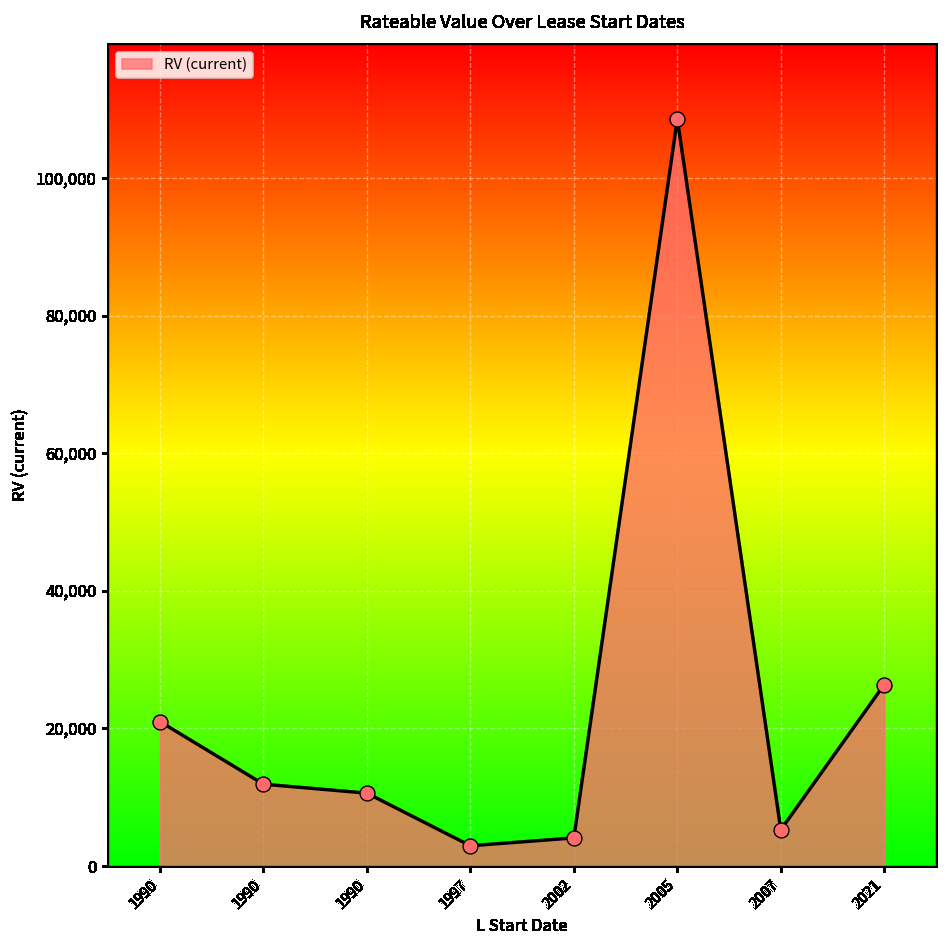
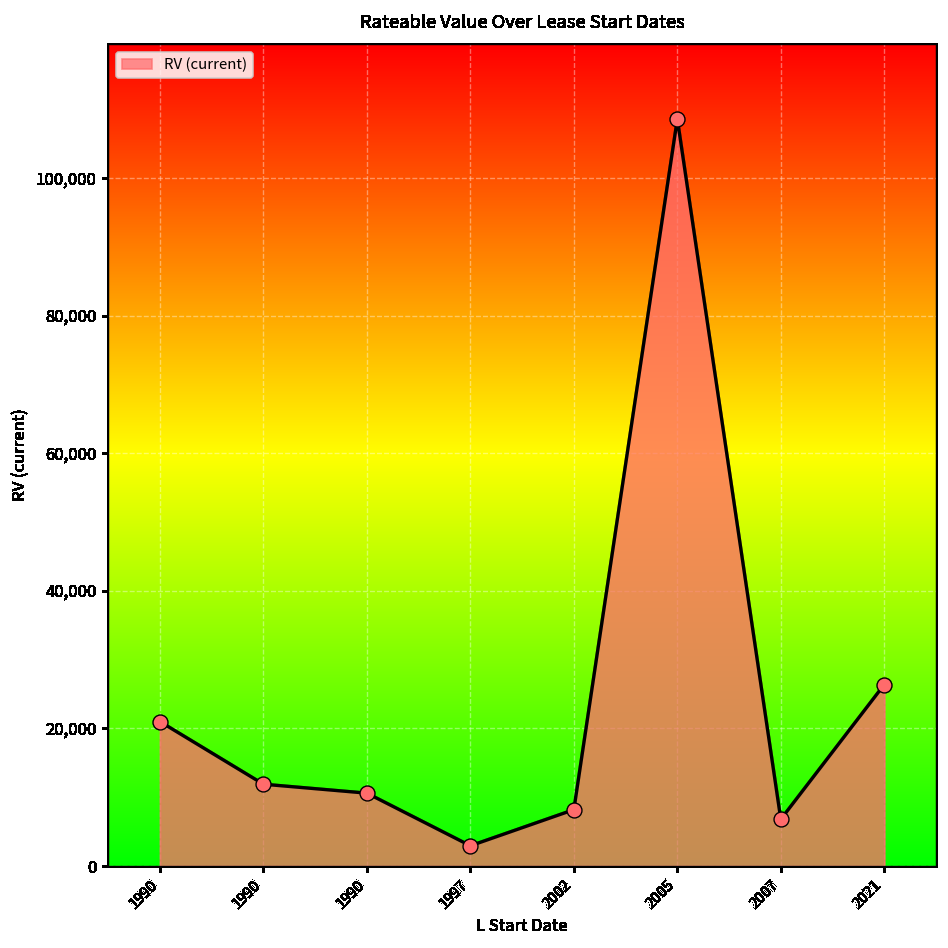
  {
    "1997": "3,000",
-   "2002": "4,000",
+   "2002": "8,000",
    "2005": "109,000",
-   "2007": "5,000",
+   "2007": "7,000",
    "2021": "26,000"
  }
